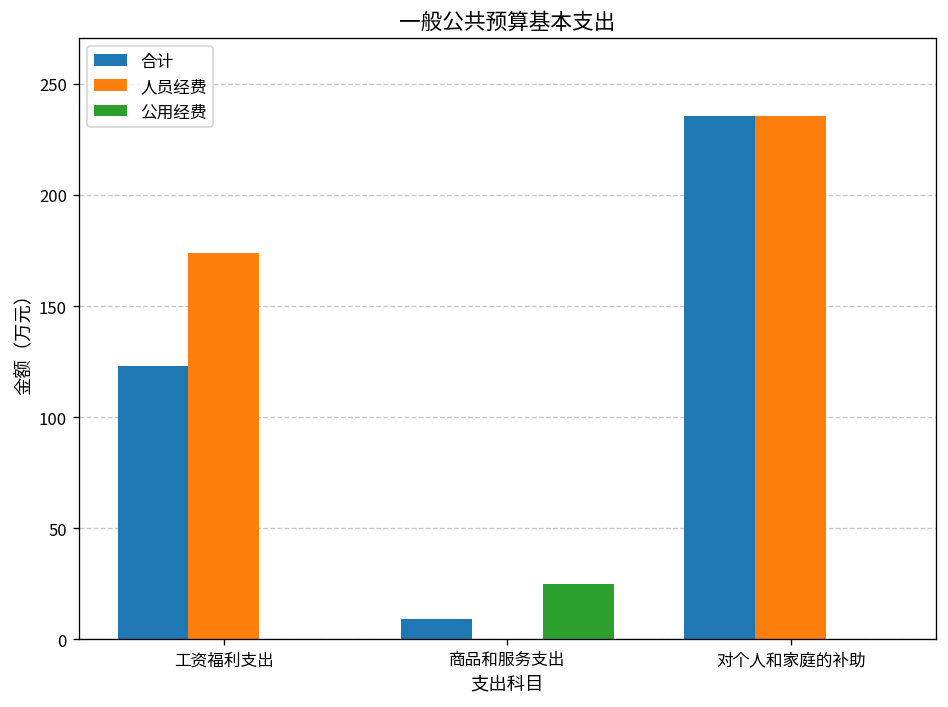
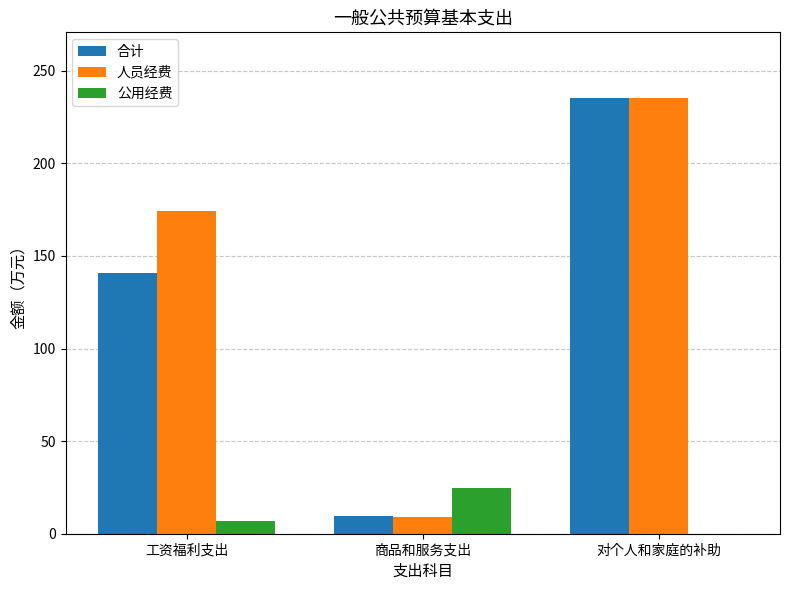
  {
    "合计": {
-     "工资福利支出": 123,
+     "工资福利支出": 141,
      "商品和服务支出": 9,
      "对个人和家庭的补助": 235
    },
    "人员经费": {
      "工资福利支出": 174,
-     "商品和服务支出": 0,
+     "商品和服务支出": 9,
      "对个人和家庭的补助": 235
    },
    "公用经费": {
-     "工资福利支出": 0,
+     "工资福利支出": 7,
      "商品和服务支出": 25,
      "对个人和家庭的补助": 0
    }
  }
